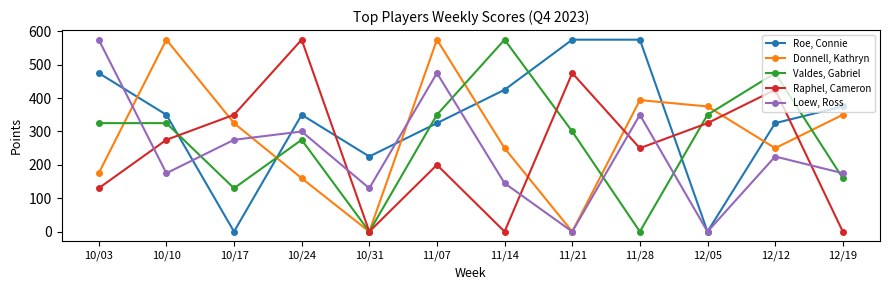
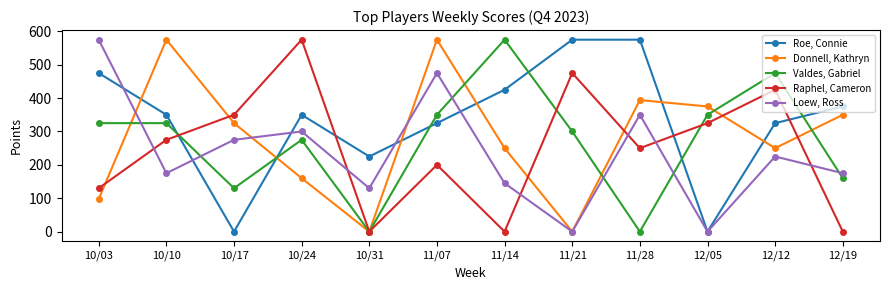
  {
    "Roe, Connie": {
      "10/03": 480,
      "10/10": 350,
      "10/17": 0,
      "10/24": 350,
      "10/31": 230,
      "11/07": 330,
      "11/14": 430,
      "11/21": 580,
      "11/28": 580,
      "12/12": 330
    },
    "Donnell, Kathryn": {
-     "10/03": 180,
+     "10/03": 100,
      "10/10": 580,
      "10/17": 330,
      "10/24": 160,
      "11/07": 580,
      "11/14": 250,
      "11/28": 390,
      "12/05": 380,
      "12/12": 250,
      "12/19": 350
    },
    "Valdes, Gabriel": {
      "10/03": 330,
      "10/10": 330,
      "10/17": 130,
      "10/24": 280,
      "11/07": 350,
      "11/14": 580,
      "11/21": 300,
      "11/28": 0,
      "12/05": 350,
      "12/19": 160
    },
    "Raphel, Cameron": {
      "10/03": 130,
      "10/10": 280,
      "10/17": 350,
      "10/24": 580,
      "11/07": 200,
      "11/14": 0,
      "11/21": 480,
      "11/28": 250,
      "12/05": 330,
      "12/19": 0
    },
    "Loew, Ross": {
      "10/03": 580,
      "10/10": 180,
      "10/17": 280,
      "10/24": 300,
      "10/31": 130,
      "11/07": 480,
      "11/14": 150,
      "11/28": 350,
      "12/12": 230,
      "12/19": 180
    }
  }
